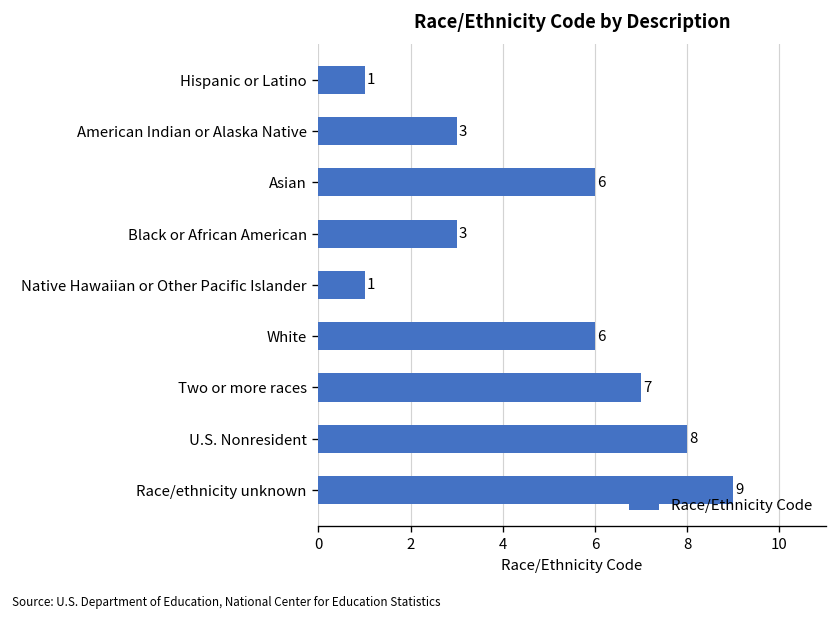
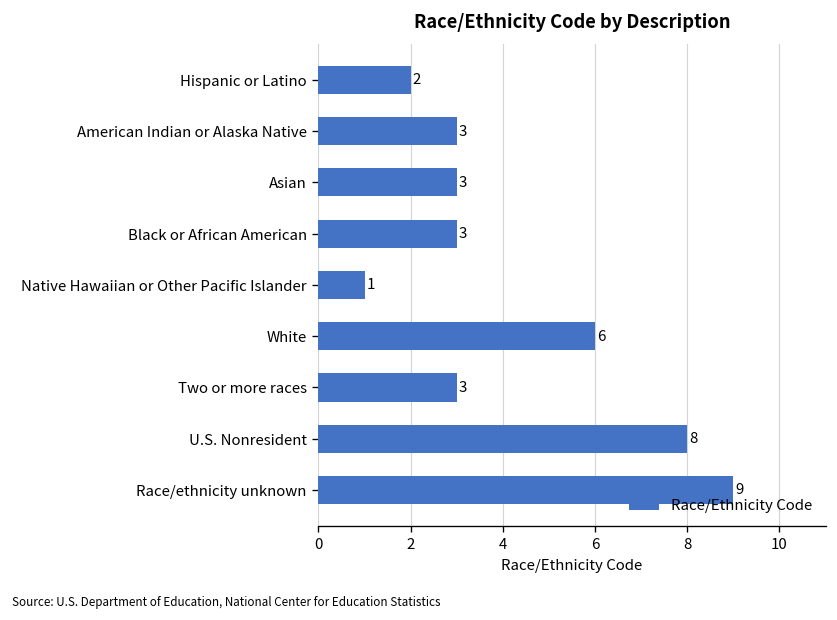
  {
-   "Hispanic or Latino": 1,
+   "Hispanic or Latino": 2,
    "American Indian or Alaska Native": 3,
-   "Asian": 6,
+   "Asian": 3,
    "Black or African American": 3,
    "Native Hawaiian or Other Pacific Islander": 1,
    "White": 6,
-   "Two or more races": 7,
+   "Two or more races": 3,
    "U.S. Nonresident": 8,
    "Race/ethnicity unknown": 9
  }
